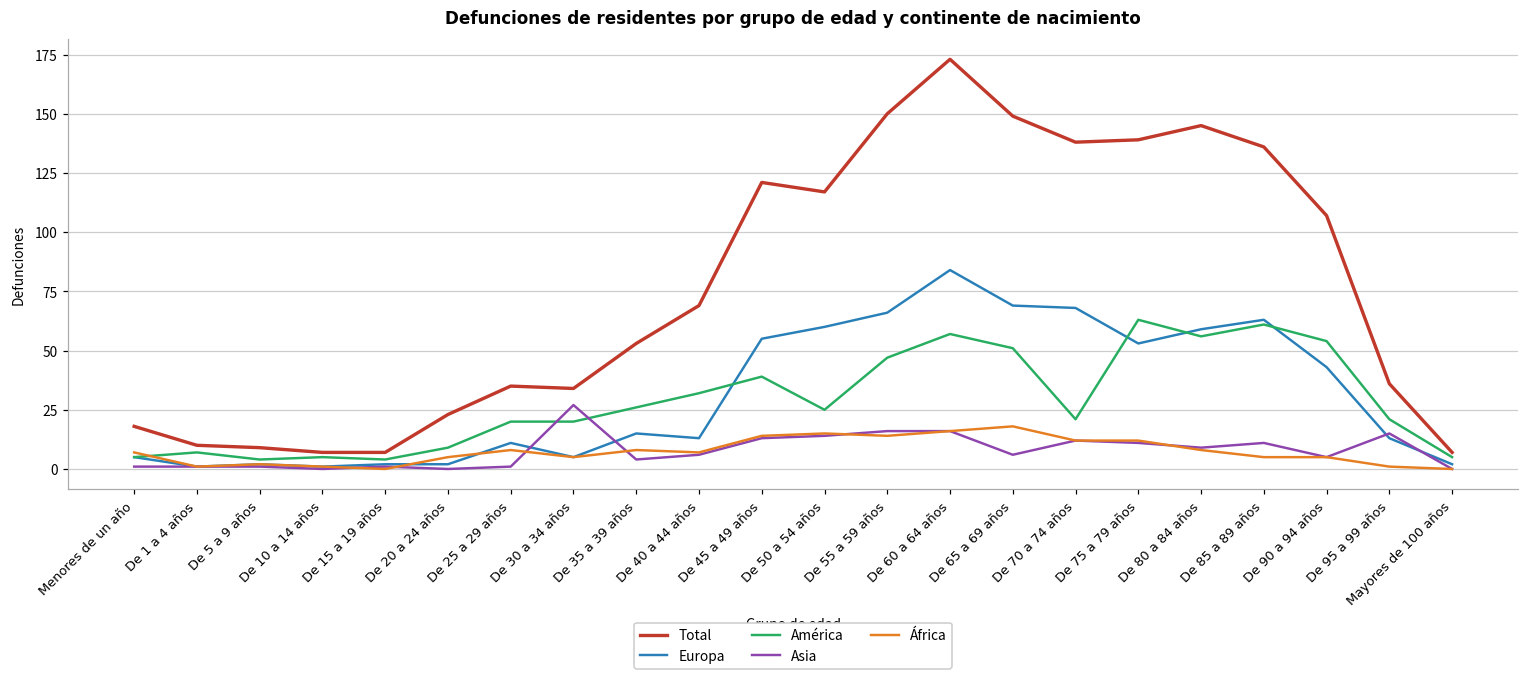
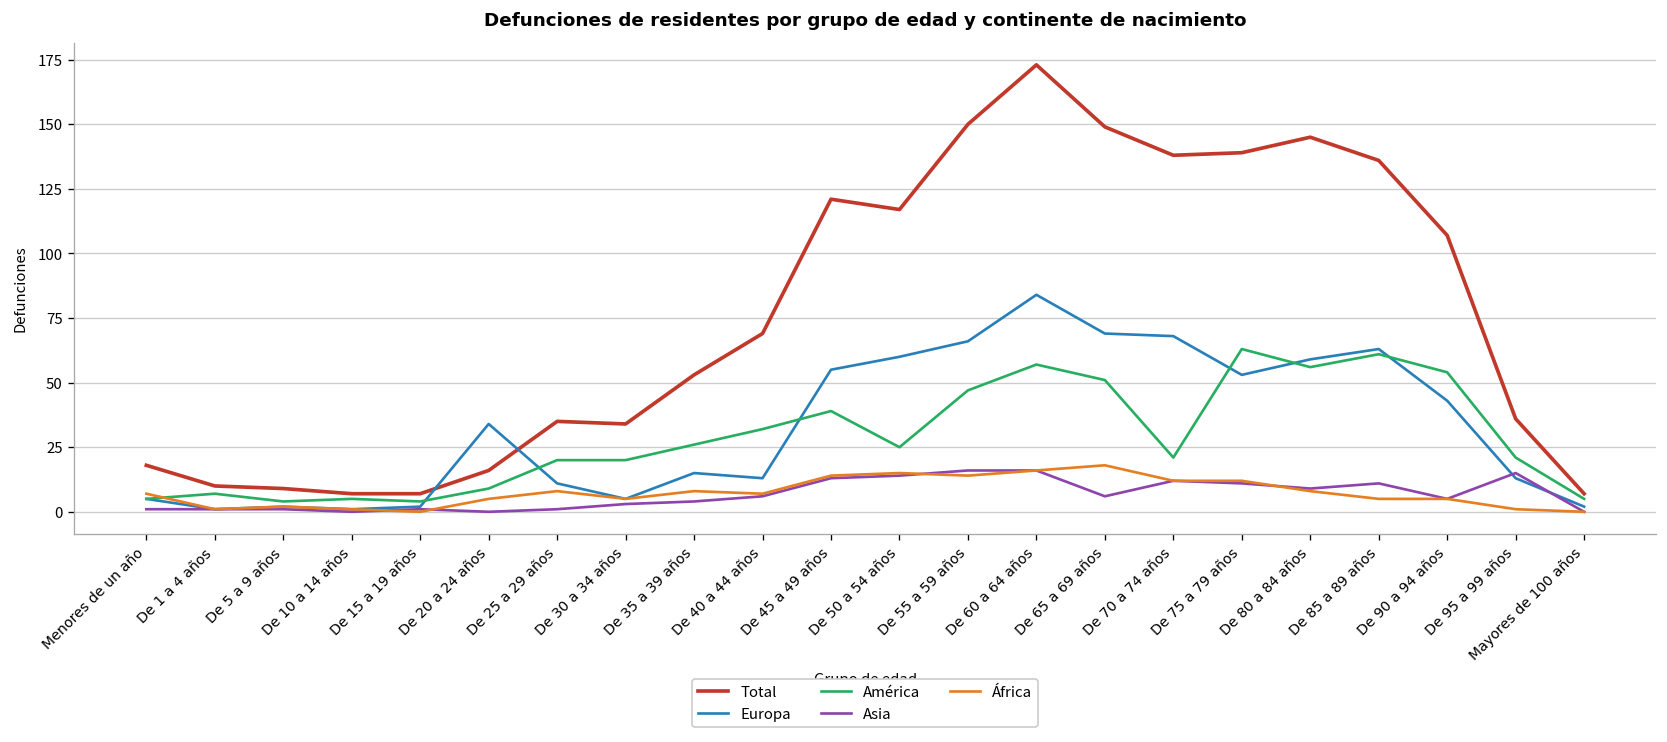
  {
    "Total": {
      "Menores de un año": 18,
      "De 1 a 4 años": 10,
      "De 5 a 9 años": 9,
      "De 10 a 14 años": 7,
      "De 15 a 19 años": 7,
-     "De 20 a 24 años": 23,
+     "De 20 a 24 años": 16,
      "De 25 a 29 años": 35,
      "De 30 a 34 años": 34,
      "De 35 a 39 años": 53,
      "De 40 a 44 años": 69,
      "De 45 a 49 años": 121,
      "De 50 a 54 años": 117,
      "De 55 a 59 años": 150,
      "De 60 a 64 años": 173,
      "De 65 a 69 años": 149,
      "De 70 a 74 años": 138,
      "De 75 a 79 años": 139,
      "De 80 a 84 años": 145,
      "De 85 a 89 años": 136,
      "De 90 a 94 años": 107,
      "De 95 a 99 años": 36,
      "Mayores de 100 años": 7
    },
    "Europa": {
-     "De 20 a 24 años": 2,
+     "De 20 a 24 años": 34,
      "De 25 a 29 años": 11,
      "De 35 a 39 años": 15,
      "De 40 a 44 años": 13,
      "De 45 a 49 años": 55,
      "De 50 a 54 años": 60,
      "De 55 a 59 años": 66,
      "De 60 a 64 años": 84,
      "De 65 a 69 años": 69,
      "De 70 a 74 años": 68,
      "De 75 a 79 años": 53,
      "De 80 a 84 años": 59,
      "De 85 a 89 años": 63,
      "De 90 a 94 años": 43,
      "De 95 a 99 años": 13,
      "Mayores de 100 años": 2
    },
    "América": {
      "De 1 a 4 años": 7,
      "De 5 a 9 años": 4,
      "De 10 a 14 años": 5,
      "De 15 a 19 años": 4,
      "De 20 a 24 años": 9,
      "De 25 a 29 años": 20,
      "De 30 a 34 años": 20,
      "De 35 a 39 años": 26,
      "De 40 a 44 años": 32,
      "De 45 a 49 años": 39,
      "De 50 a 54 años": 25,
      "De 55 a 59 años": 47,
      "De 60 a 64 años": 57,
      "De 65 a 69 años": 51,
      "De 70 a 74 años": 21,
      "De 75 a 79 años": 63,
      "De 80 a 84 años": 56,
      "De 85 a 89 años": 61,
      "De 90 a 94 años": 54,
      "De 95 a 99 años": 21,
      "Mayores de 100 años": 5
    },
    "Asia": {
      "Menores de un año": 1,
      "De 20 a 24 años": 0,
      "De 25 a 29 años": 1,
-     "De 30 a 34 años": 27,
+     "De 30 a 34 años": 3,
      "De 35 a 39 años": 4,
      "De 55 a 59 años": 16,
      "De 65 a 69 años": 6,
      "De 85 a 89 años": 11,
      "De 95 a 99 años": 15
    },
    "África": {
      "Menores de un año": 7,
      "De 20 a 24 años": 5,
      "De 25 a 29 años": 8,
      "De 35 a 39 años": 8,
      "De 55 a 59 años": 14,
      "De 65 a 69 años": 18,
      "De 85 a 89 años": 5,
      "De 95 a 99 años": 1
    }
  }
